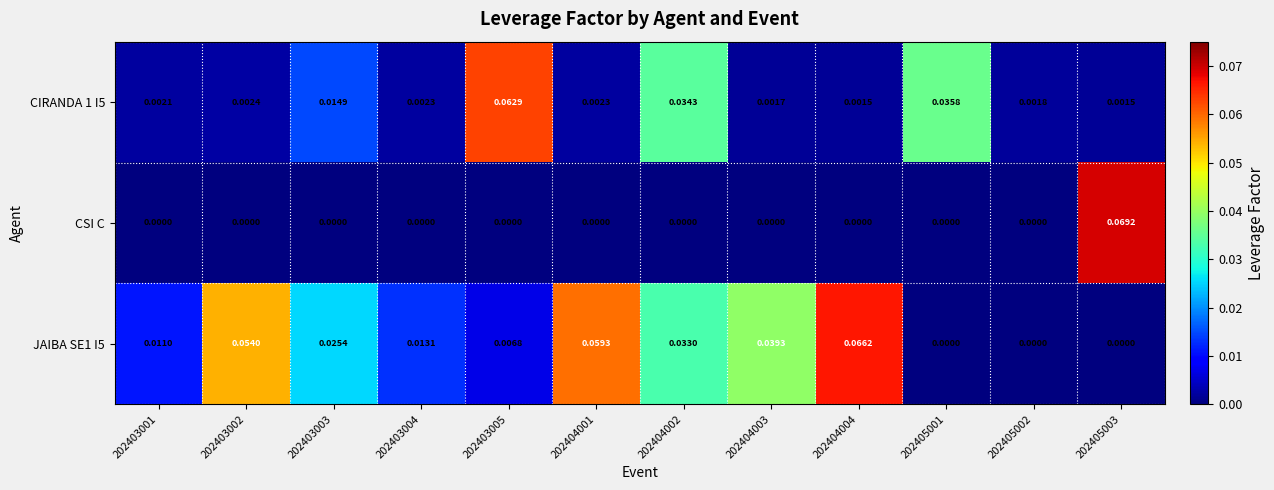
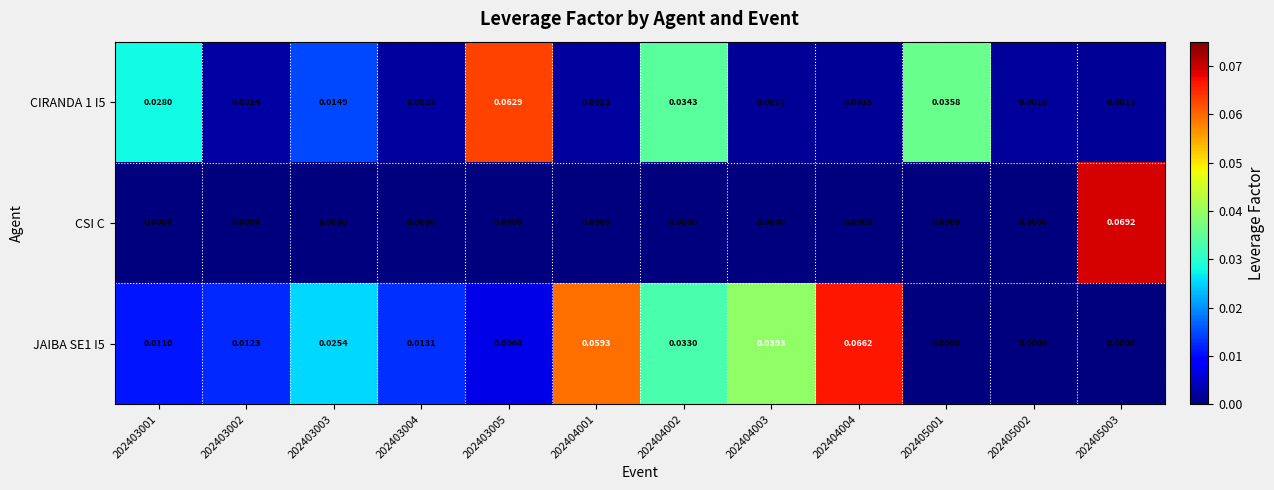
  {
    "CIRANDA 1 I5": {
-     "202403001": 0.0021,
+     "202403001": 0.0280,
      "202403002": 0.0024,
      "202403003": 0.0149,
      "202403004": 0.0023,
      "202403005": 0.0629,
      "202404001": 0.0023,
      "202404002": 0.0343,
      "202404003": 0.0017,
      "202404004": 0.0015,
      "202405001": 0.0358,
      "202405002": 0.0018,
      "202405003": 0.0015
    },
    "CSI C": {
      "202403001": 0.0000,
      "202403002": 0.0000,
      "202403003": 0.0000,
      "202403004": 0.0000,
      "202403005": 0.0000,
      "202404001": 0.0000,
      "202404002": 0.0000,
      "202404003": 0.0000,
      "202404004": 0.0000,
      "202405001": 0.0000,
      "202405002": 0.0000,
      "202405003": 0.0692
    },
    "JAIBA SE1 I5": {
      "202403001": 0.0110,
-     "202403002": 0.0540,
+     "202403002": 0.0123,
      "202403003": 0.0254,
      "202403004": 0.0131,
      "202403005": 0.0068,
      "202404001": 0.0593,
      "202404002": 0.0330,
      "202404003": 0.0393,
      "202404004": 0.0662,
      "202405001": 0.0000,
      "202405002": 0.0000,
      "202405003": 0.0000
    }
  }
